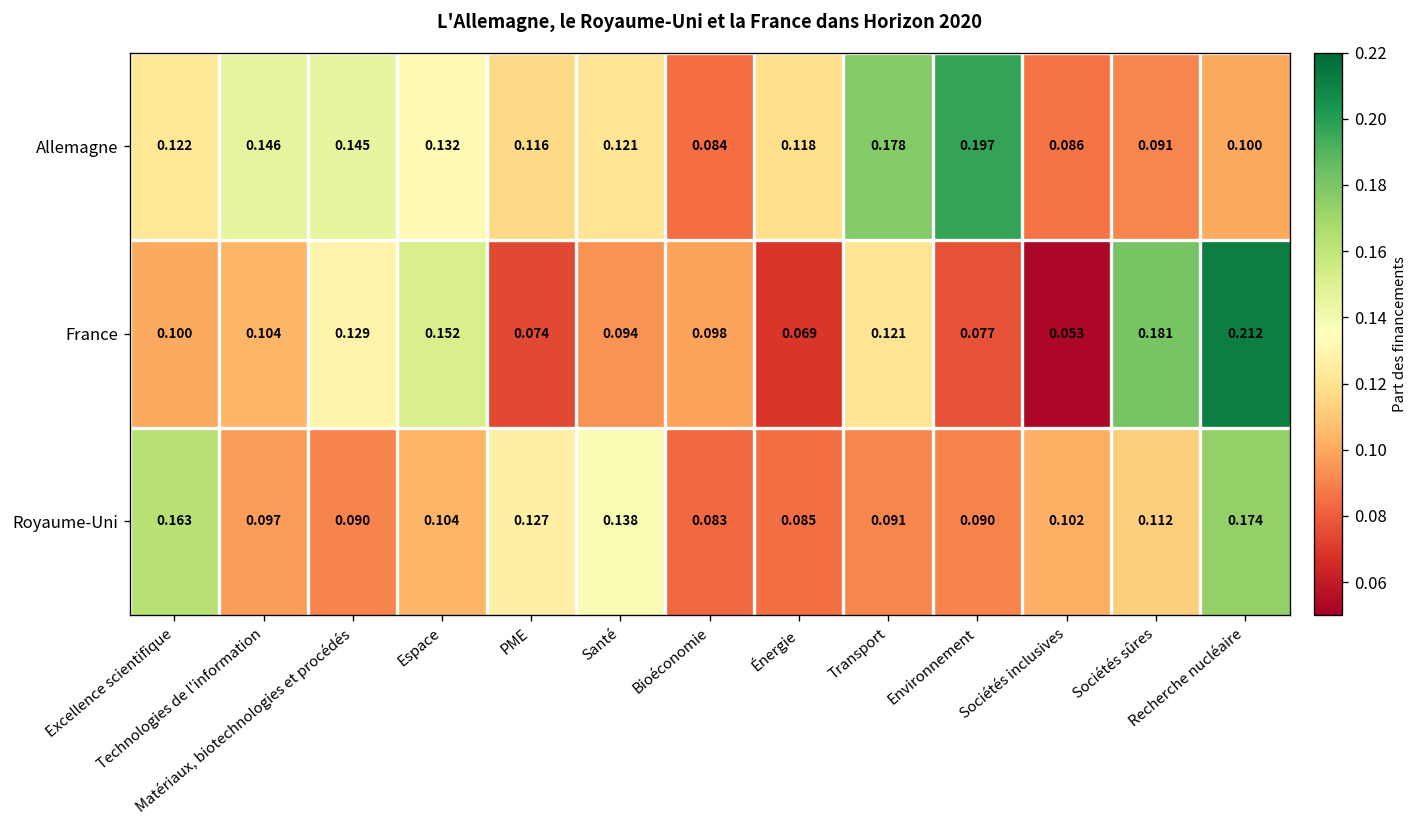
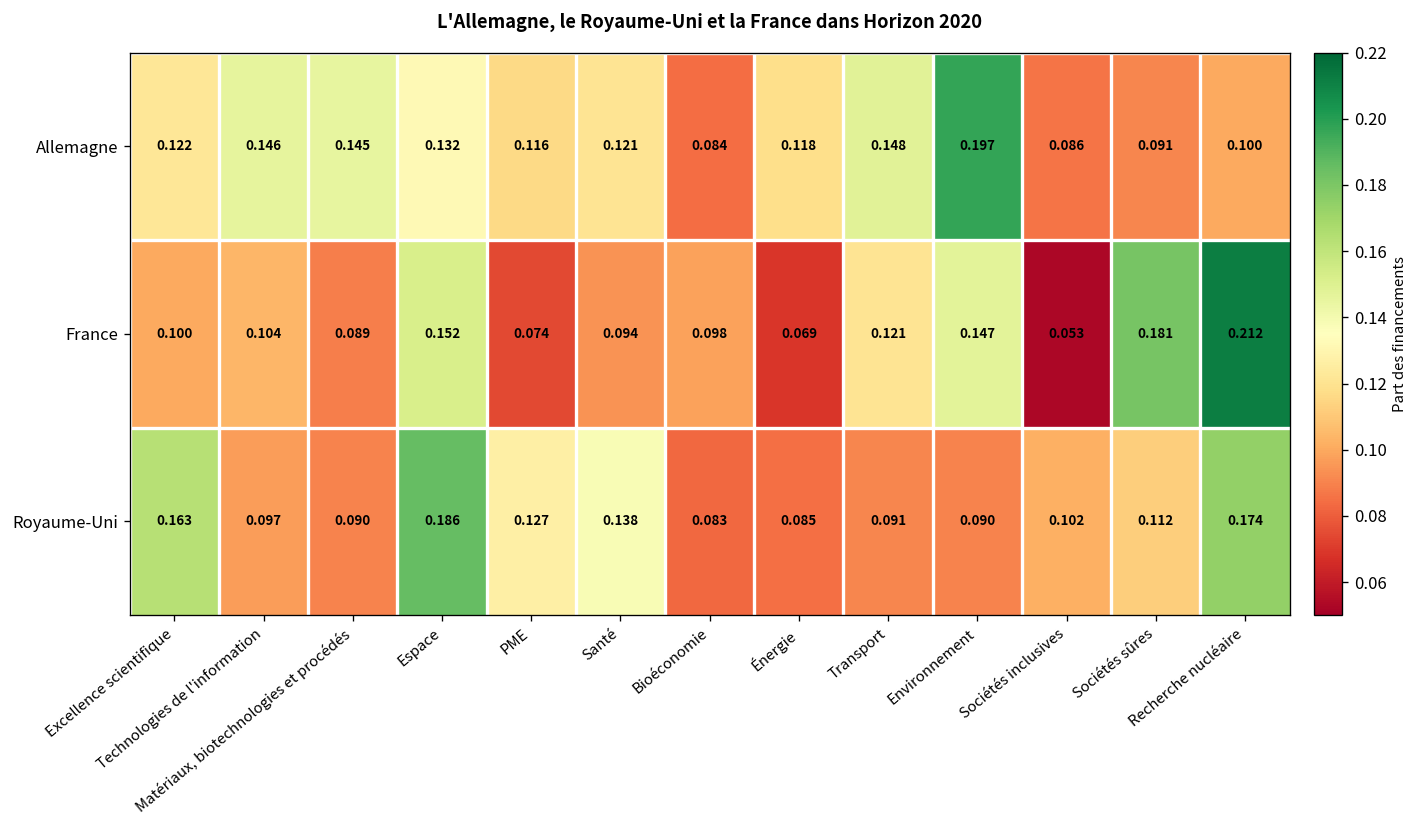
  {
    "Allemagne": {
      "Excellence scientifique": 0.122,
      "Technologies de l'information": 0.146,
      "Matériaux, biotechnologies et procédés": 0.145,
      "Espace": 0.132,
      "PME": 0.116,
      "Santé": 0.121,
      "Bioéconomie": 0.084,
      "Énergie": 0.118,
-     "Transport": 0.178,
+     "Transport": 0.148,
      "Environnement": 0.197,
      "Sociétés inclusives": 0.086,
      "Sociétés sûres": 0.091,
      "Recherche nucléaire": 0.100
    },
    "France": {
      "Excellence scientifique": 0.100,
      "Technologies de l'information": 0.104,
-     "Matériaux, biotechnologies et procédés": 0.129,
+     "Matériaux, biotechnologies et procédés": 0.089,
      "Espace": 0.152,
      "PME": 0.074,
      "Santé": 0.094,
      "Bioéconomie": 0.098,
      "Énergie": 0.069,
      "Transport": 0.121,
-     "Environnement": 0.077,
+     "Environnement": 0.147,
      "Sociétés inclusives": 0.053,
      "Sociétés sûres": 0.181,
      "Recherche nucléaire": 0.212
    },
    "Royaume-Uni": {
      "Excellence scientifique": 0.163,
      "Technologies de l'information": 0.097,
      "Matériaux, biotechnologies et procédés": 0.090,
-     "Espace": 0.104,
+     "Espace": 0.186,
      "PME": 0.127,
      "Santé": 0.138,
      "Bioéconomie": 0.083,
      "Énergie": 0.085,
      "Transport": 0.091,
      "Environnement": 0.090,
      "Sociétés inclusives": 0.102,
      "Sociétés sûres": 0.112,
      "Recherche nucléaire": 0.174
    }
  }
